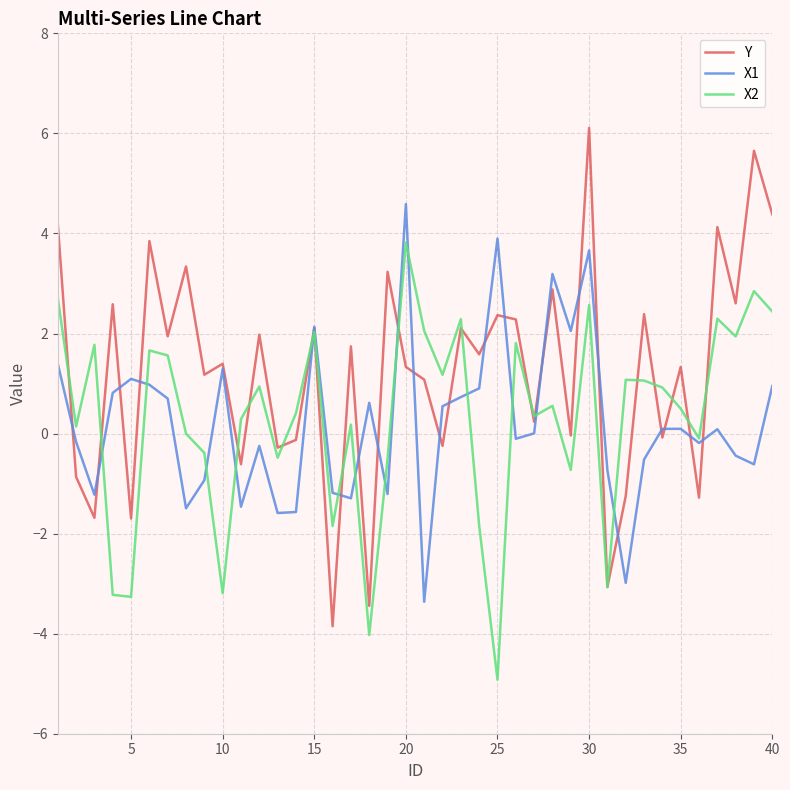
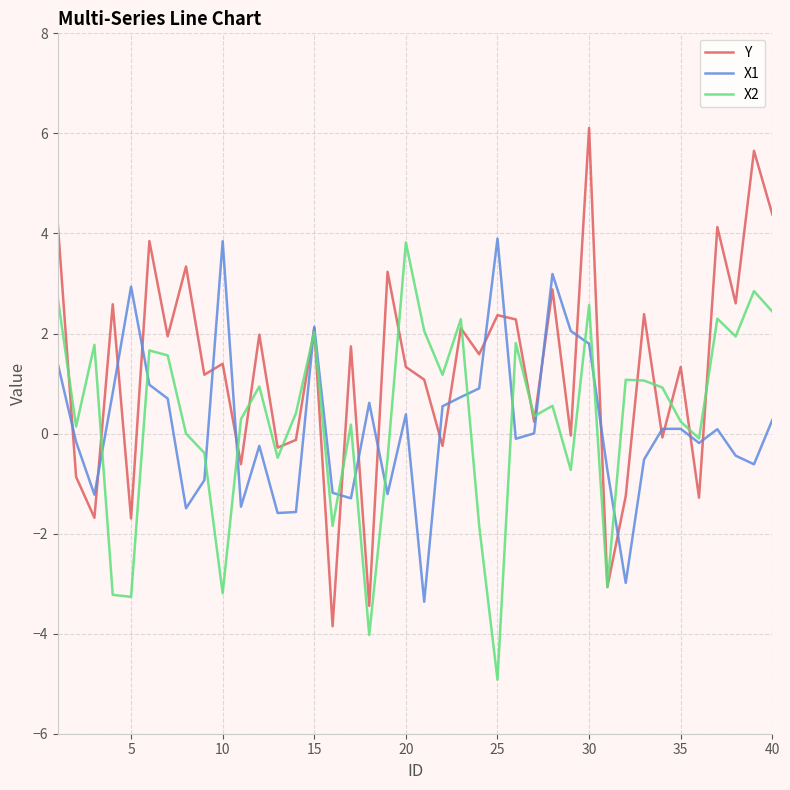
  {
    "Y": {
      "5": -1.7,
      "10": 1.4,
      "20": 1.3,
      "25": 2.4,
      "30": 6.1,
      "35": 1.3,
      "40": 4.4
    },
    "X1": {
-     "5": 1.1,
-     "10": 1.3,
-     "20": 4.6,
+     "5": 2.9,
+     "10": 3.8,
+     "20": 0.4,
      "25": 3.9,
-     "30": 3.7,
+     "30": 1.8,
      "35": 0.1,
-     "40": 1.0
+     "40": 0.3
    },
    "X2": {
      "5": -3.3,
      "10": -3.2,
      "15": 2.0,
      "20": 3.8,
      "25": -4.9,
      "30": 2.6,
-     "35": 0.5,
+     "35": 0.2,
      "40": 2.4
    }
  }
